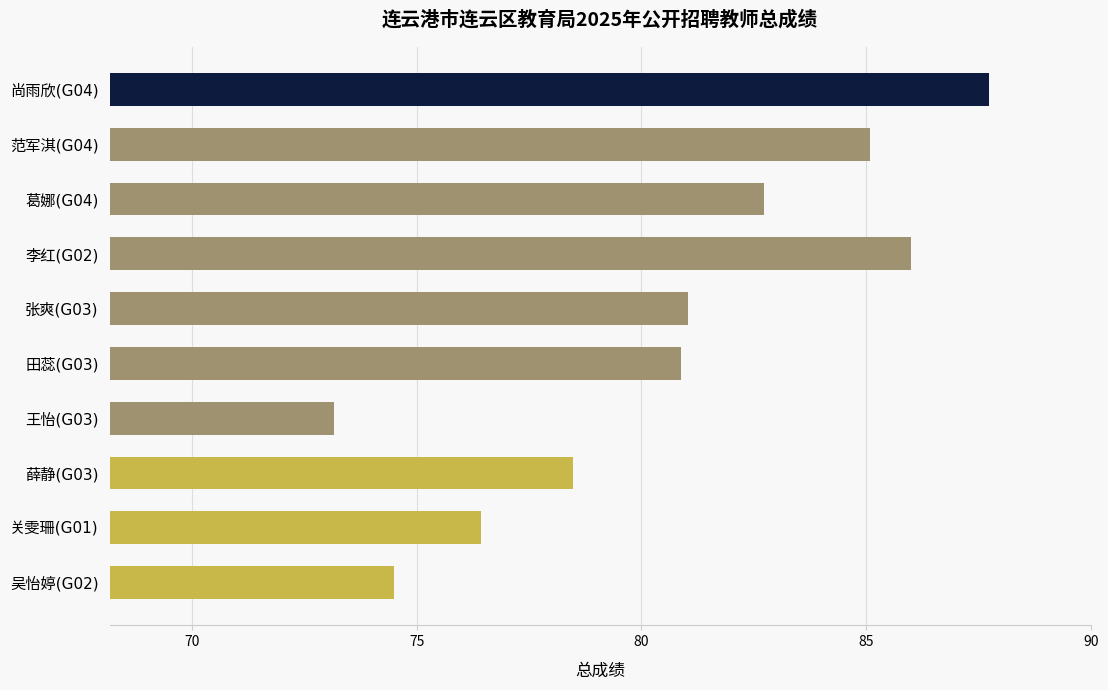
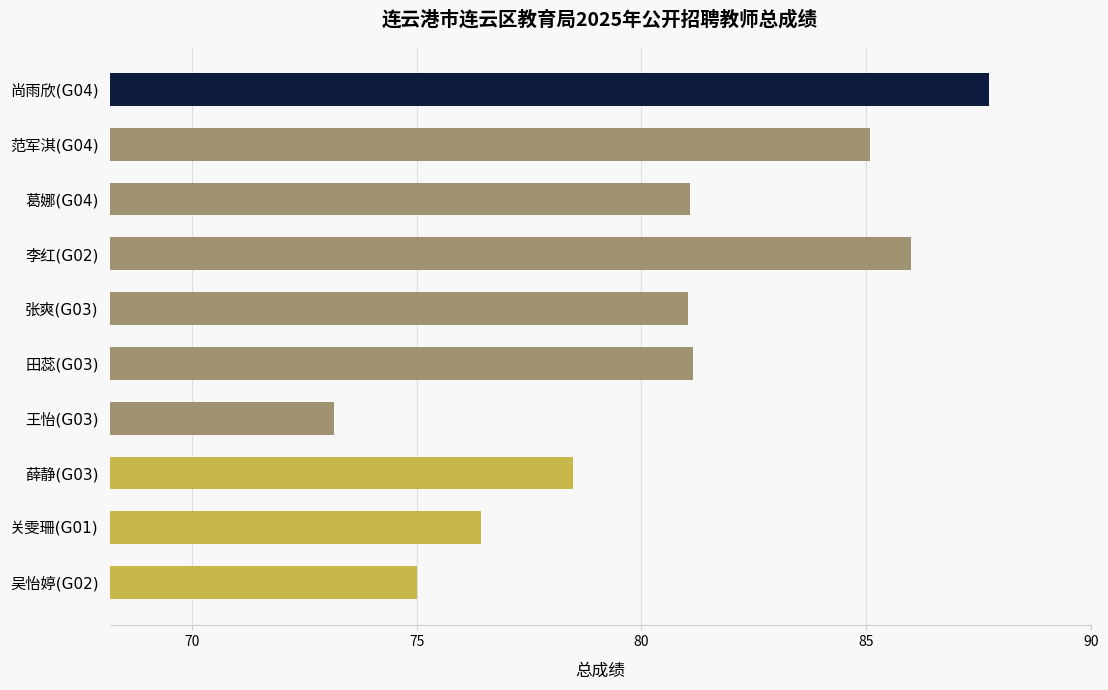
  {
    "尚雨欣(G04)": 87.7,
    "范军淇(G04)": 85.1,
-   "葛娜(G04)": 82.7,
+   "葛娜(G04)": 81.1,
    "李红(G02)": 86.0,
    "张爽(G03)": 81.0,
-   "田蕊(G03)": 80.9,
+   "田蕊(G03)": 81.2,
    "王怡(G03)": 73.2,
    "薛静(G03)": 78.5,
    "关雯珊(G01)": 76.4,
-   "吴怡婷(G02)": 74.5
+   "吴怡婷(G02)": 75.0
  }
